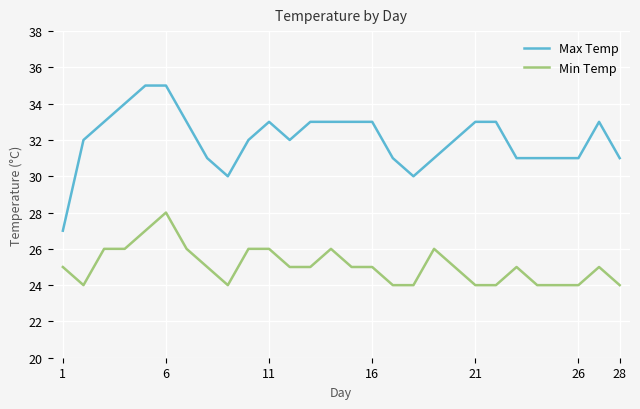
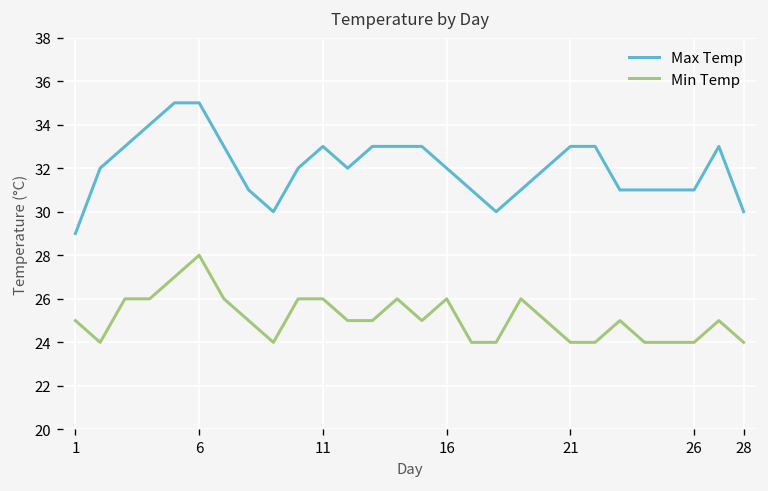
  {
    "Max Temp": {
-     "1": 27,
+     "1": 29,
      "6": 35,
      "11": 33,
-     "16": 33,
+     "16": 32,
      "21": 33,
      "26": 31,
-     "28": 31
+     "28": 30
    },
    "Min Temp": {
      "1": 25,
      "6": 28,
      "11": 26,
-     "16": 25,
+     "16": 26,
      "21": 24,
      "26": 24,
      "28": 24
    }
  }
